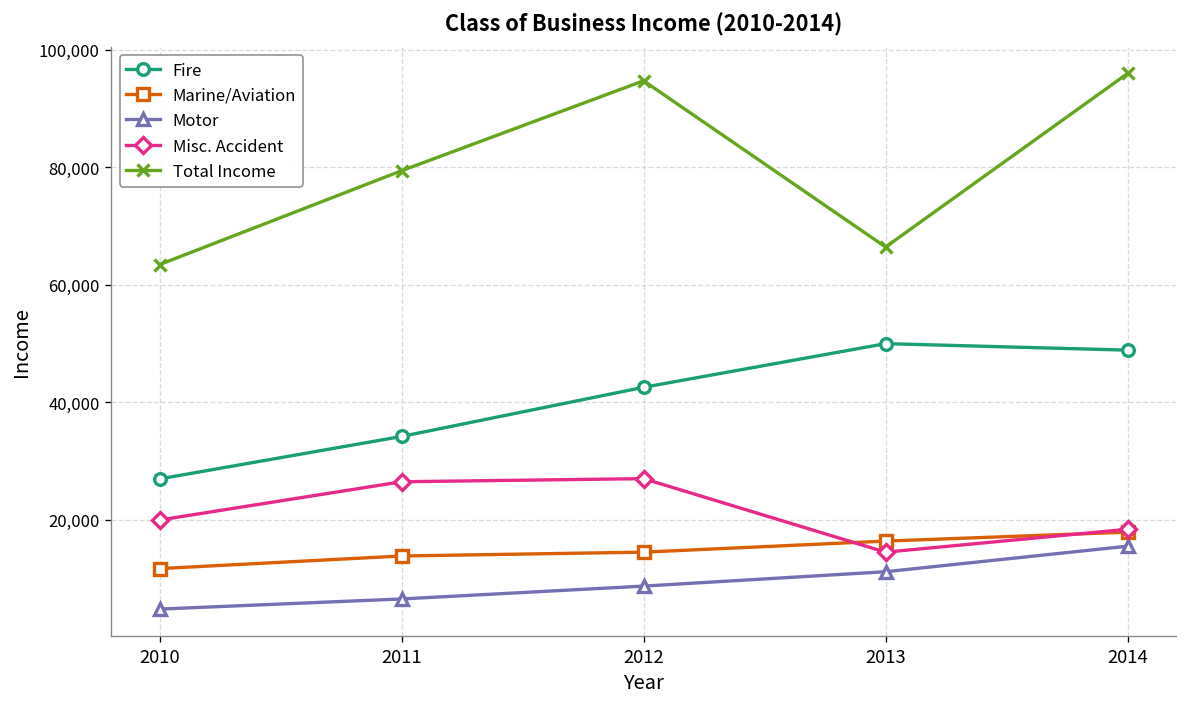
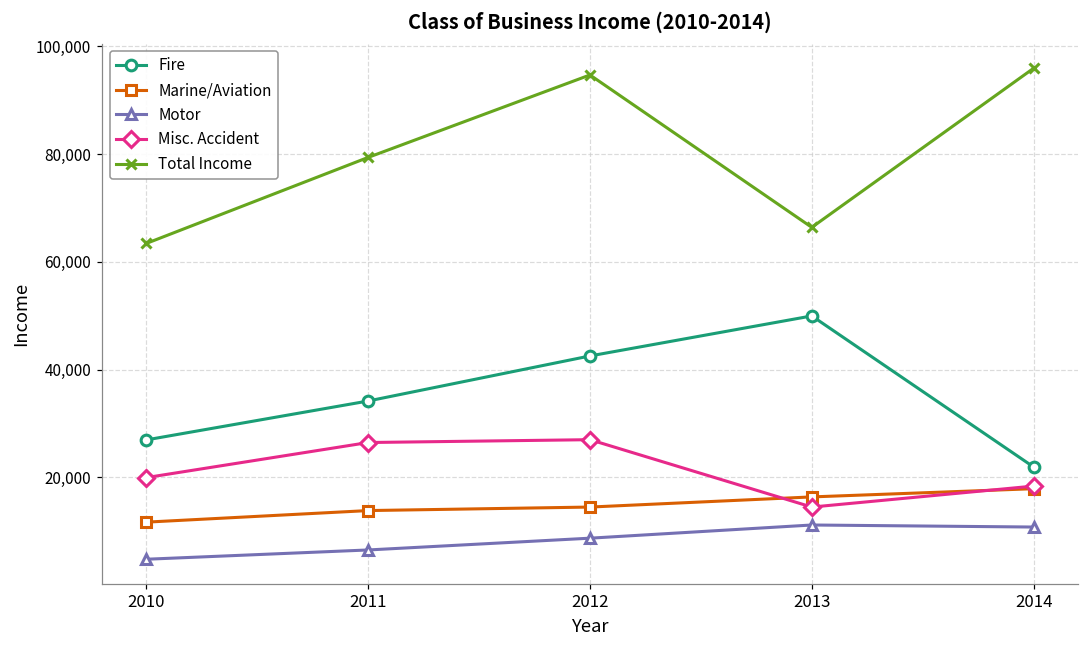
  {
    "Fire": {
      "2010": "27,000",
      "2011": "34,000",
      "2012": "43,000",
      "2013": "50,000",
-     "2014": "49,000"
+     "2014": "22,000"
    },
    "Marine/Aviation": {
      "2010": "12,000",
      "2011": "14,000",
      "2012": "14,000",
      "2013": "16,000"
    },
    "Motor": {
      "2010": "5,000",
      "2011": "7,000",
      "2012": "9,000",
      "2013": "11,000",
-     "2014": "16,000"
+     "2014": "11,000"
    },
    "Misc. Accident": {
      "2010": "20,000",
      "2011": "26,000",
      "2012": "27,000",
      "2013": "14,000"
    },
    "Total Income": {
      "2010": "63,000",
      "2011": "79,000",
      "2012": "95,000",
      "2013": "66,000",
      "2014": "96,000"
    }
  }
